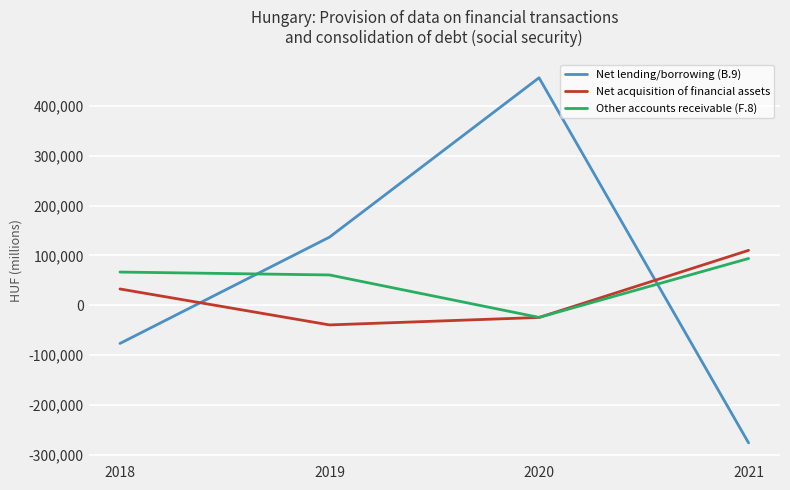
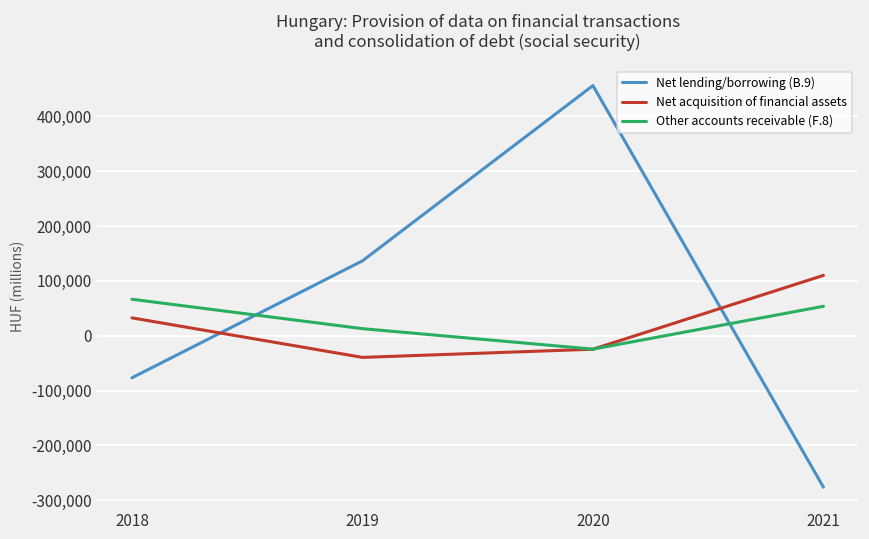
  {
    "Net lending/borrowing (B.9)": {
      "2018": "-80,000",
      "2019": "140,000",
      "2020": "460,000",
      "2021": "-280,000"
    },
    "Net acquisition of financial assets": {
      "2018": "30,000",
      "2019": "-40,000",
      "2021": "110,000"
    },
    "Other accounts receivable (F.8)": {
      "2018": "70,000",
-     "2019": "60,000",
-     "2021": "90,000"
+     "2019": "10,000",
+     "2021": "50,000"
    }
  }
